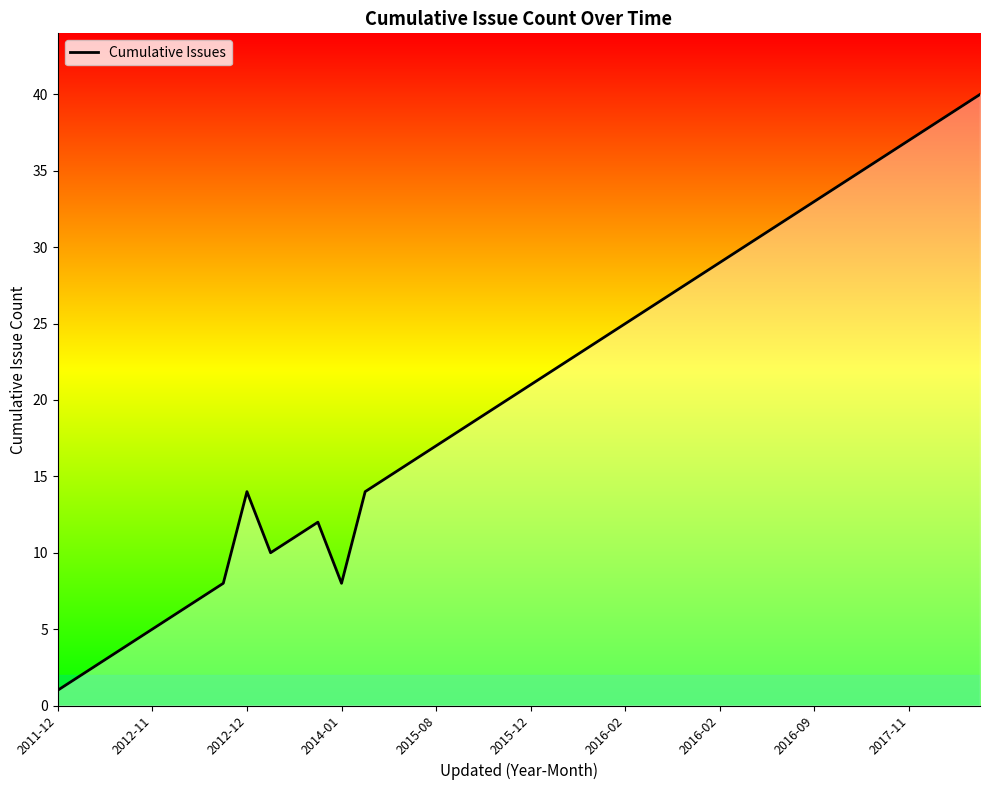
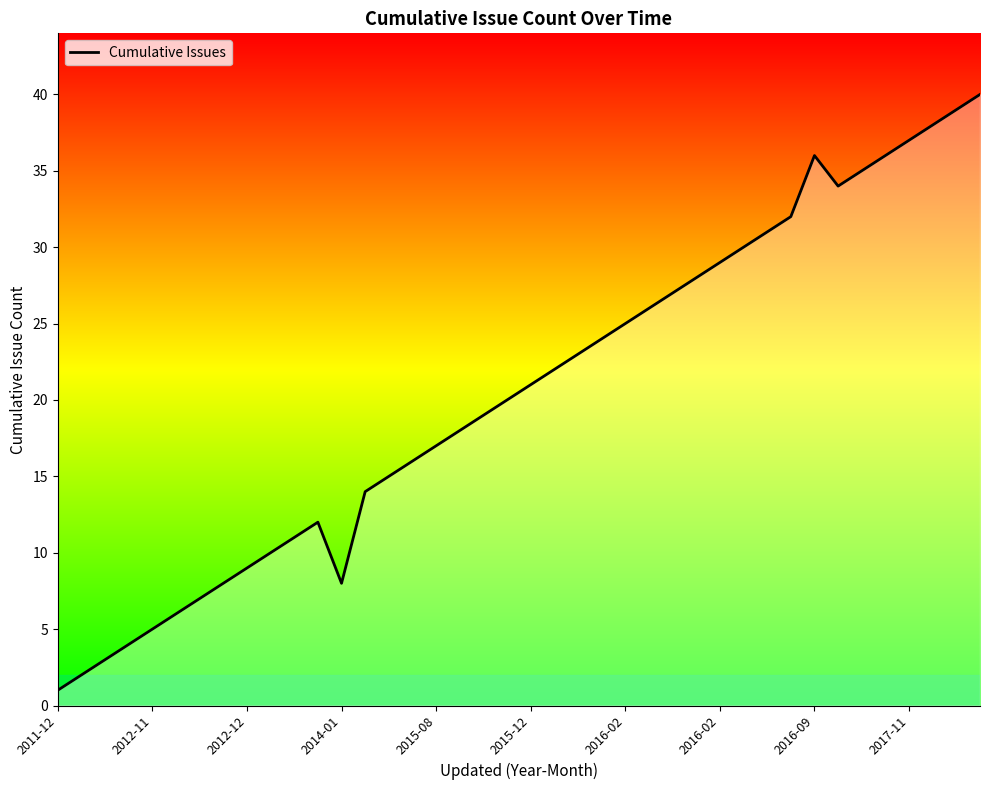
  {
-   "2012-12": 14,
+   "2012-12": 9,
    "2014-01": 8,
-   "2016-09": 33,
+   "2016-09": 36,
    "2017-11": 37
  }
